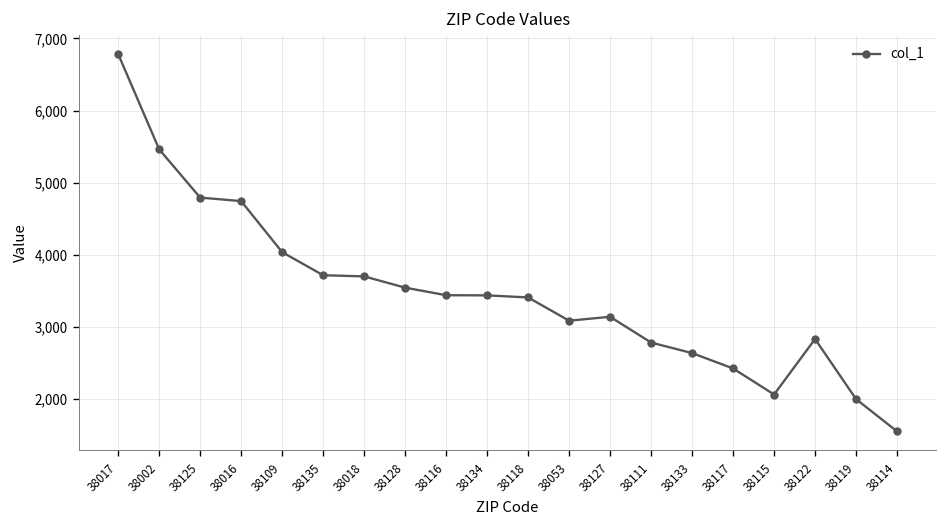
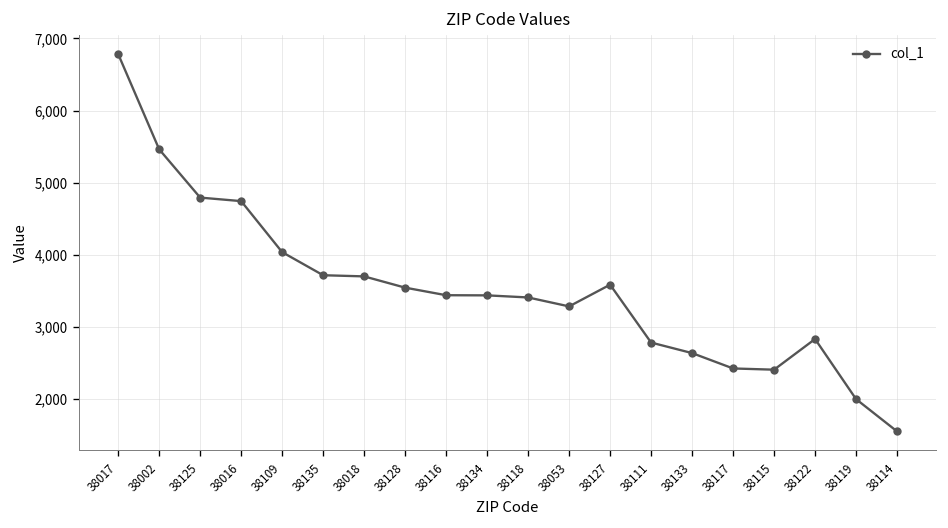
  {
    "38017": "6,800",
    "38002": "5,500",
    "38125": "4,800",
    "38016": "4,700",
    "38109": "4,000",
    "38135": "3,700",
    "38018": "3,700",
    "38128": "3,500",
    "38116": "3,400",
    "38134": "3,400",
    "38118": "3,400",
-   "38053": "3,100",
-   "38127": "3,100",
+   "38053": "3,300",
+   "38127": "3,600",
    "38111": "2,800",
    "38133": "2,600",
    "38117": "2,400",
-   "38115": "2,100",
+   "38115": "2,400",
    "38122": "2,800",
    "38119": "2,000",
    "38114": "1,600"
  }
